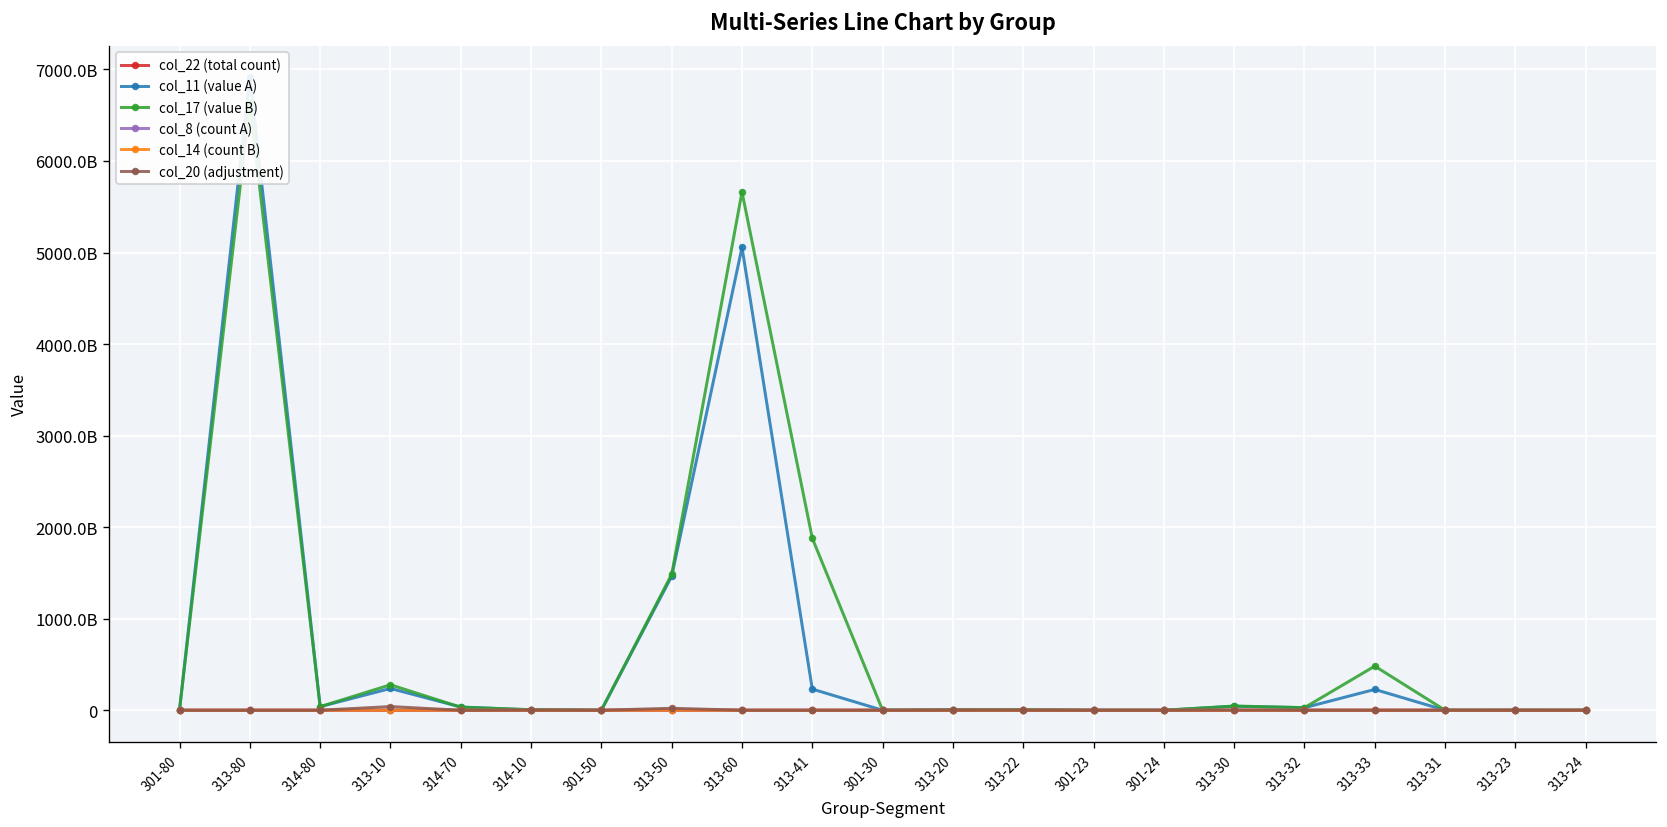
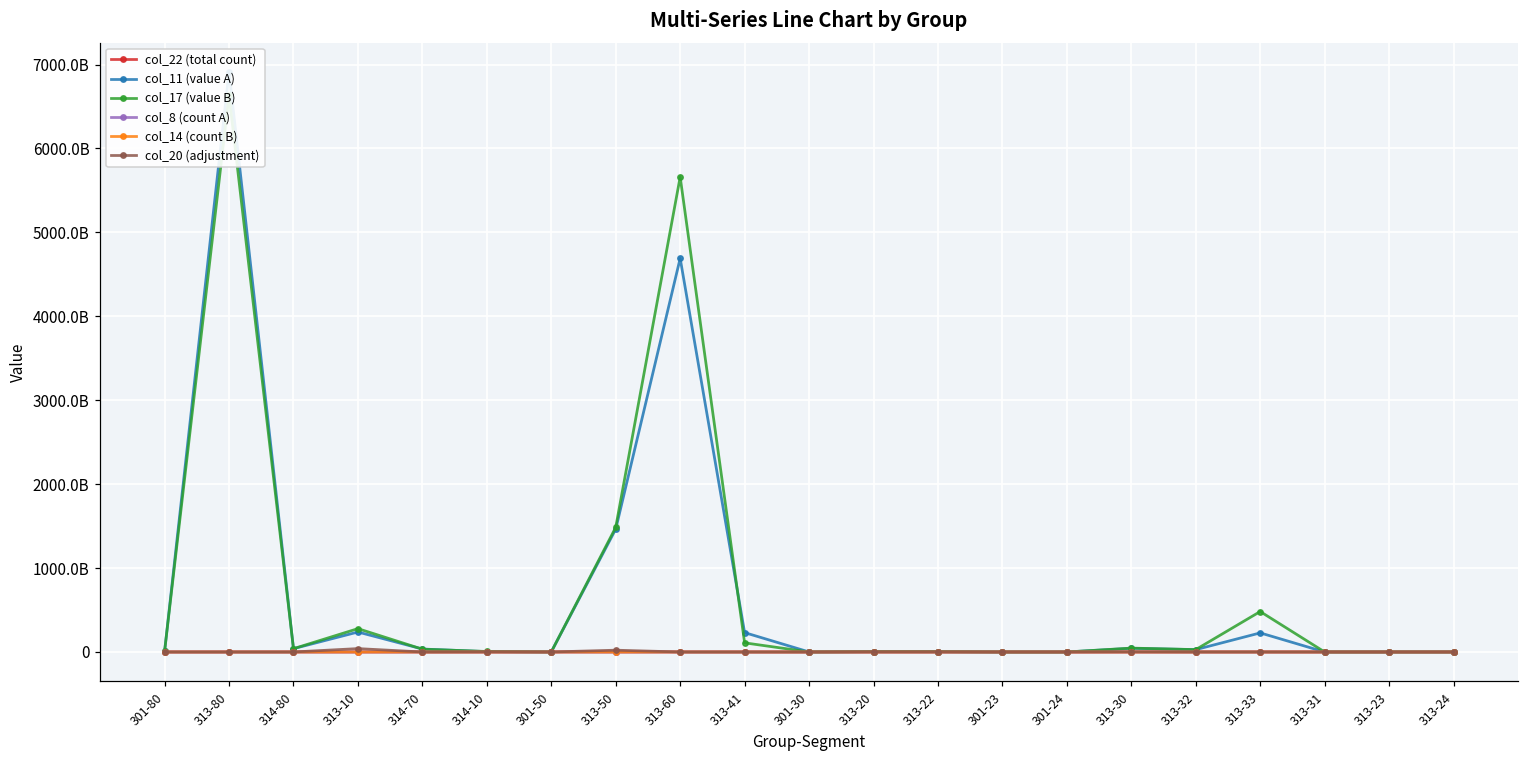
  {
    "col_14 (count B)": {
      "313-10": 0
    },
    "col_11 (value A)": {
      "313-10": 200000000000,
-     "313-60": 5100000000000,
+     "313-60": 4700000000000,
      "313-41": 200000000000,
      "313-33": 200000000000
    },
    "col_17 (value B)": {
      "313-10": 300000000000,
      "313-60": 5700000000000,
-     "313-41": 1900000000000,
+     "313-41": 100000000000,
      "313-33": 500000000000
    },
    "col_20 (adjustment)": {
      "313-10": 0
    }
  }
